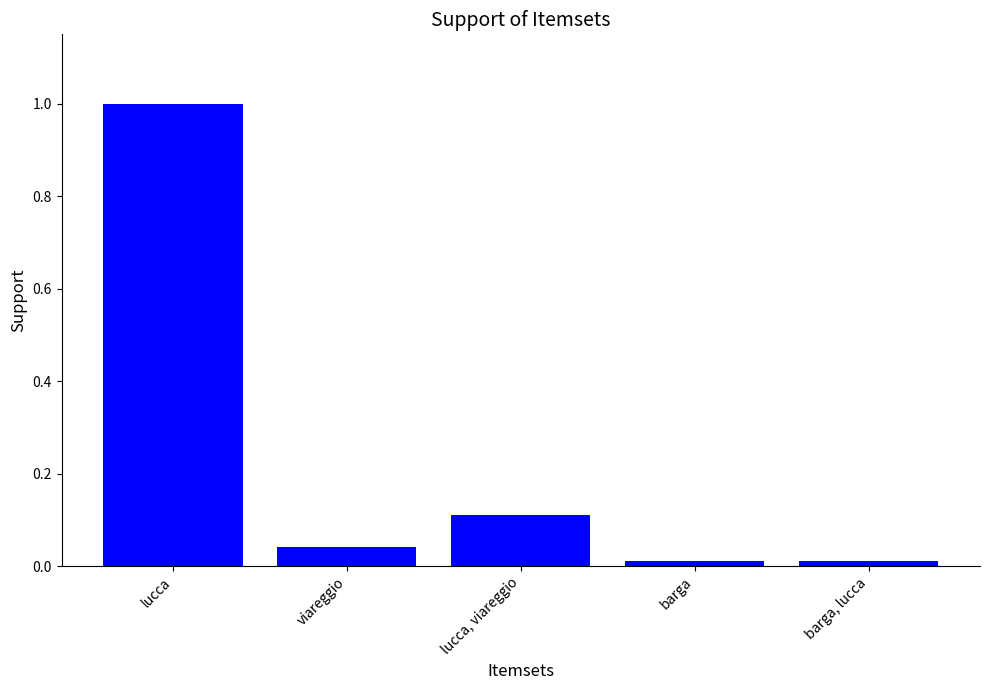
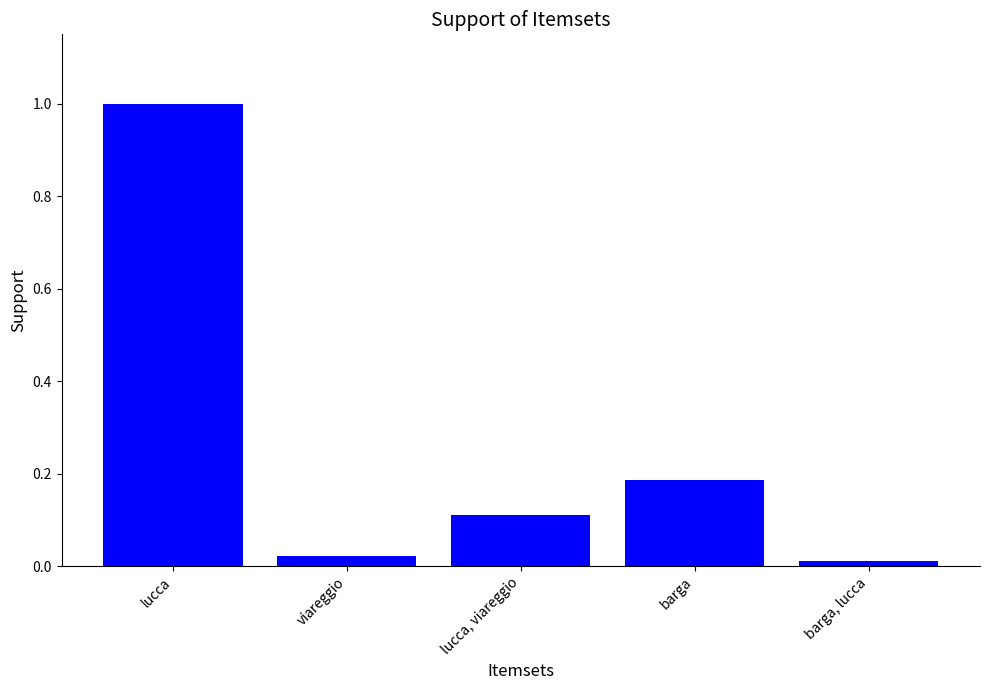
  {
    "lucca": 1.00,
-   "viareggio": 0.04,
+   "viareggio": 0.02,
    "lucca, viareggio": 0.11,
-   "barga": 0.01,
+   "barga": 0.19,
    "barga, lucca": 0.01
  }
